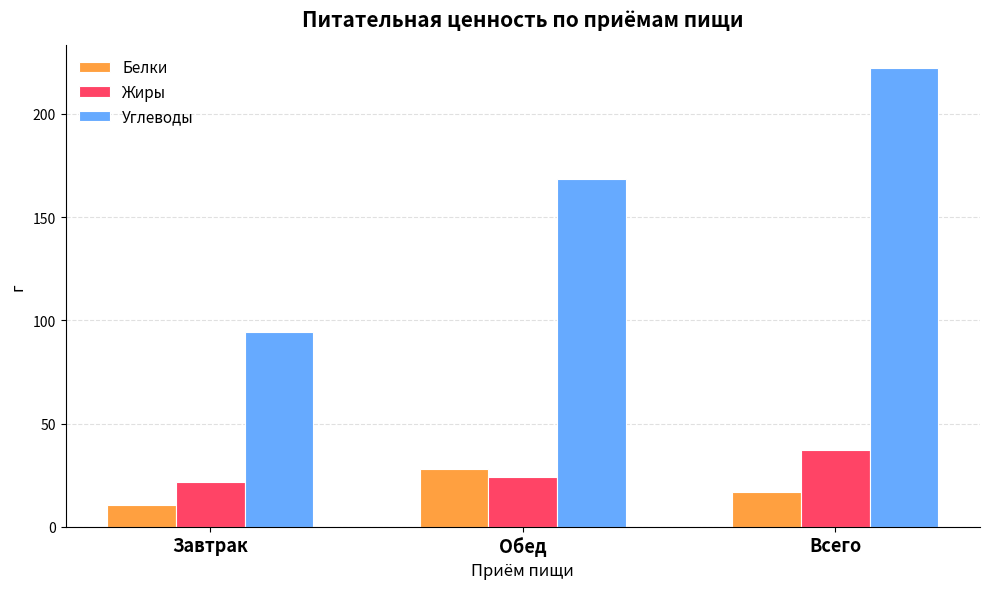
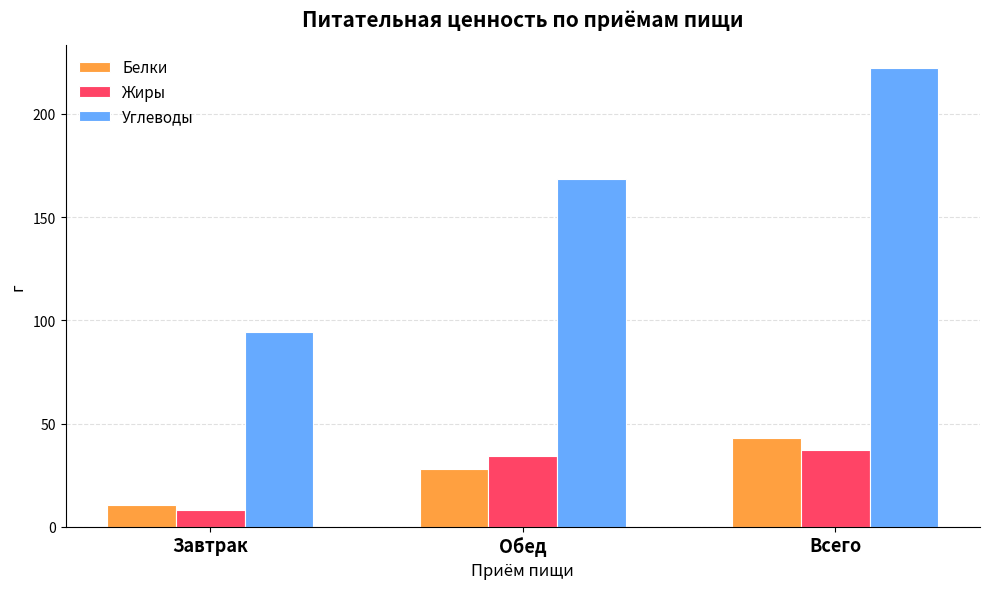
  {
    "Белки": {
      "Завтрак": 10,
      "Обед": 28,
-     "Всего": 17
+     "Всего": 43
    },
    "Жиры": {
-     "Завтрак": 22,
-     "Обед": 24,
+     "Завтрак": 8,
+     "Обед": 34,
      "Всего": 37
    },
    "Углеводы": {
      "Завтрак": 94,
      "Обед": 169,
      "Всего": 222
    }
  }
